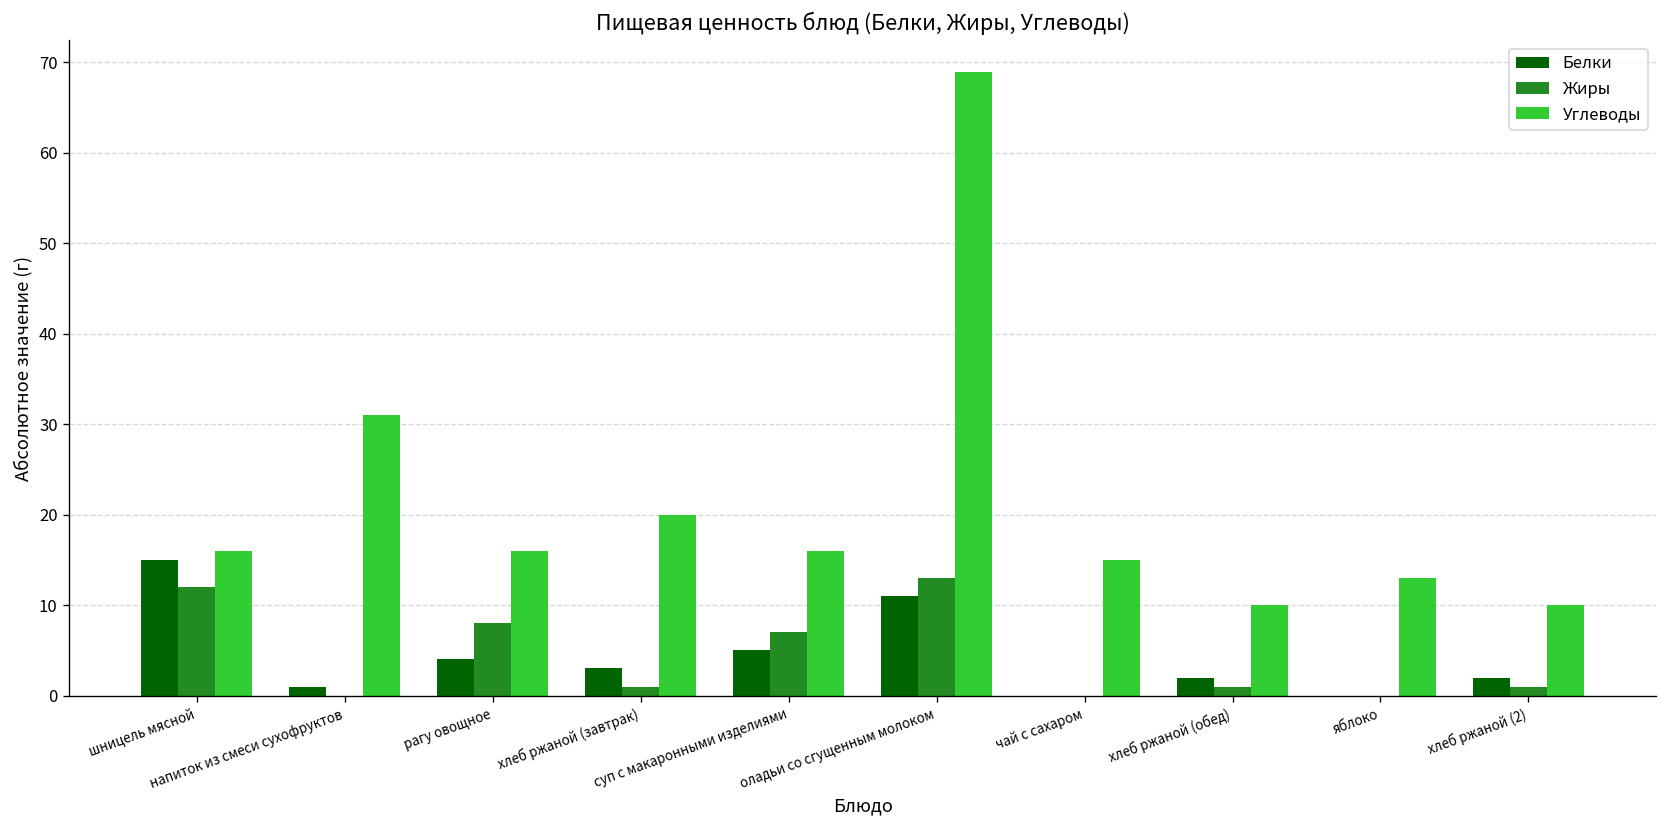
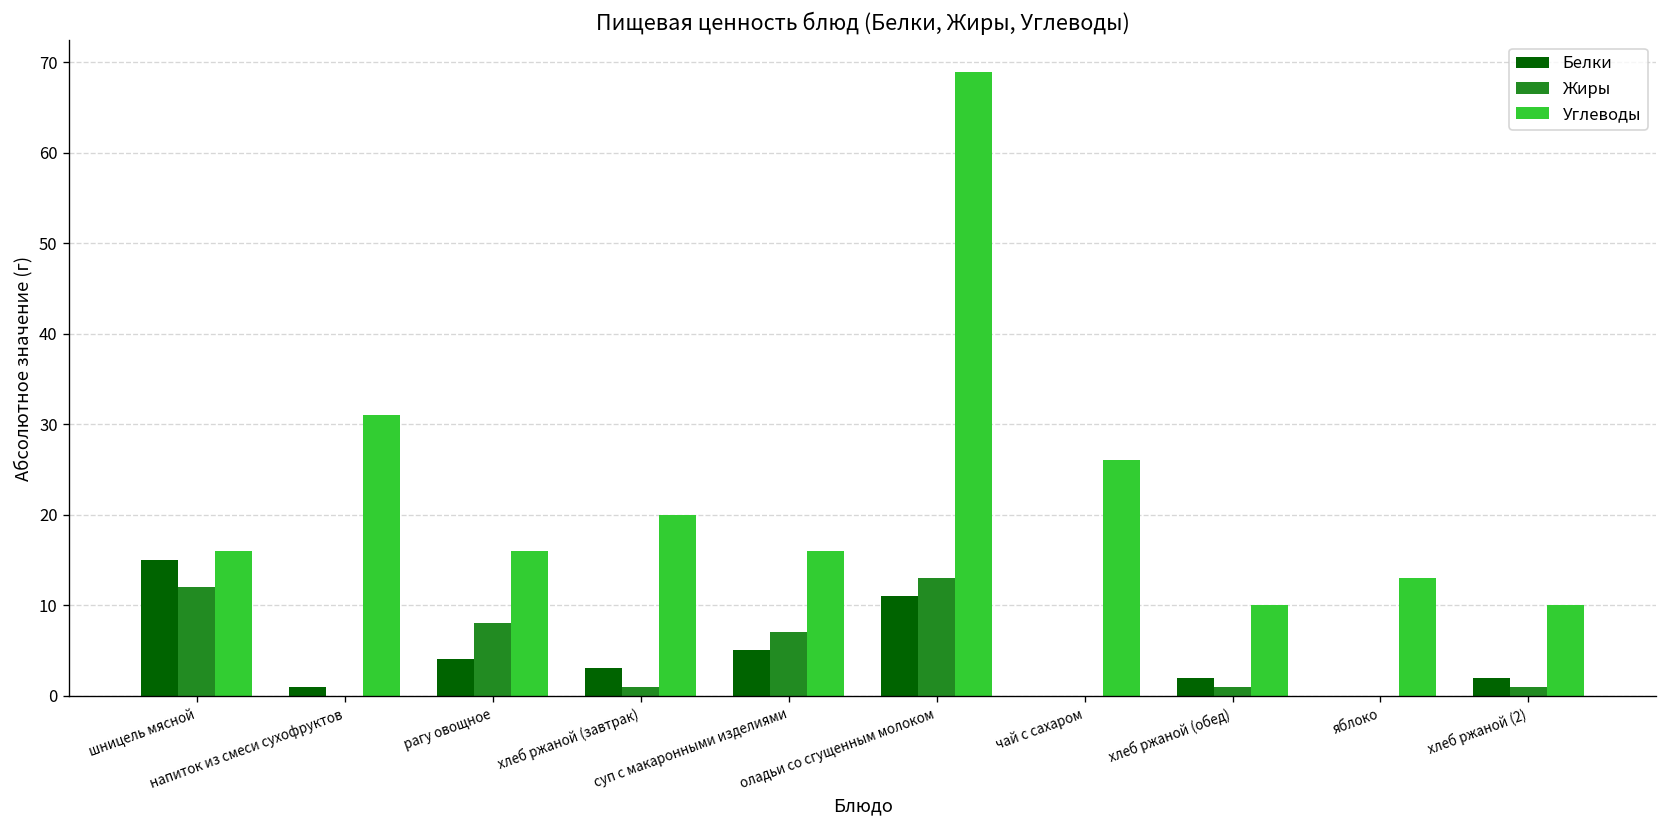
  {
    "Белки": {
      "шницель мясной": 15,
      "напиток из смеси сухофруктов": 1,
      "рагу овощное": 4,
      "хлеб ржаной (завтрак)": 3,
      "суп с макаронными изделиями": 5,
      "оладьи со сгущенным молоком": 11,
      "чай с сахаром": 0,
      "хлеб ржаной (обед)": 2,
      "яблоко": 0,
      "хлеб ржаной (2)": 2
    },
    "Жиры": {
      "шницель мясной": 12,
      "напиток из смеси сухофруктов": 0,
      "рагу овощное": 8,
      "хлеб ржаной (завтрак)": 1,
      "суп с макаронными изделиями": 7,
      "оладьи со сгущенным молоком": 13,
      "чай с сахаром": 0,
      "хлеб ржаной (обед)": 1,
      "яблоко": 0,
      "хлеб ржаной (2)": 1
    },
    "Углеводы": {
      "шницель мясной": 16,
      "напиток из смеси сухофруктов": 31,
      "рагу овощное": 16,
      "хлеб ржаной (завтрак)": 20,
      "суп с макаронными изделиями": 16,
      "оладьи со сгущенным молоком": 69,
-     "чай с сахаром": 15,
+     "чай с сахаром": 26,
      "хлеб ржаной (обед)": 10,
      "яблоко": 13,
      "хлеб ржаной (2)": 10
    }
  }
